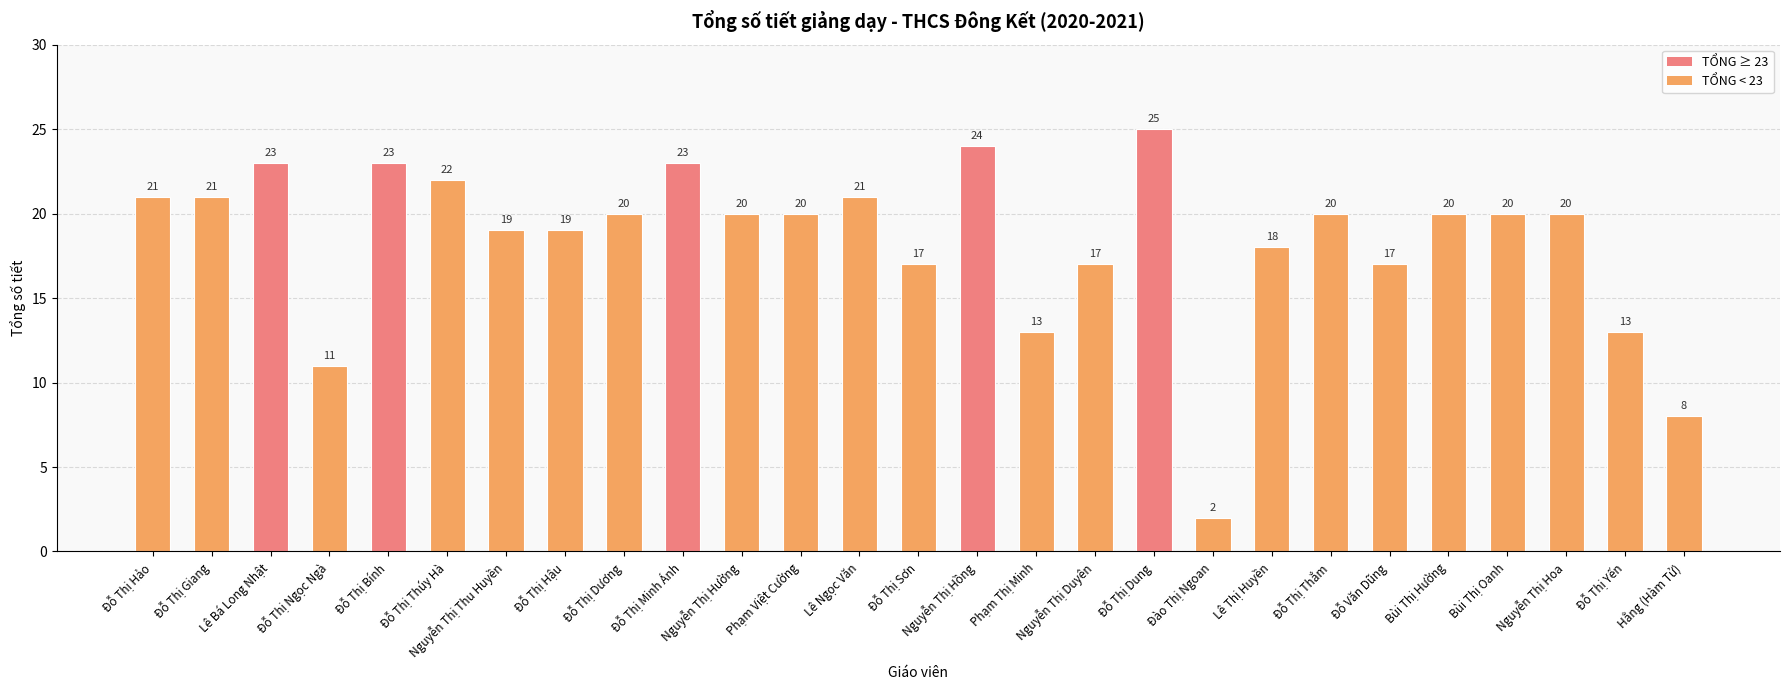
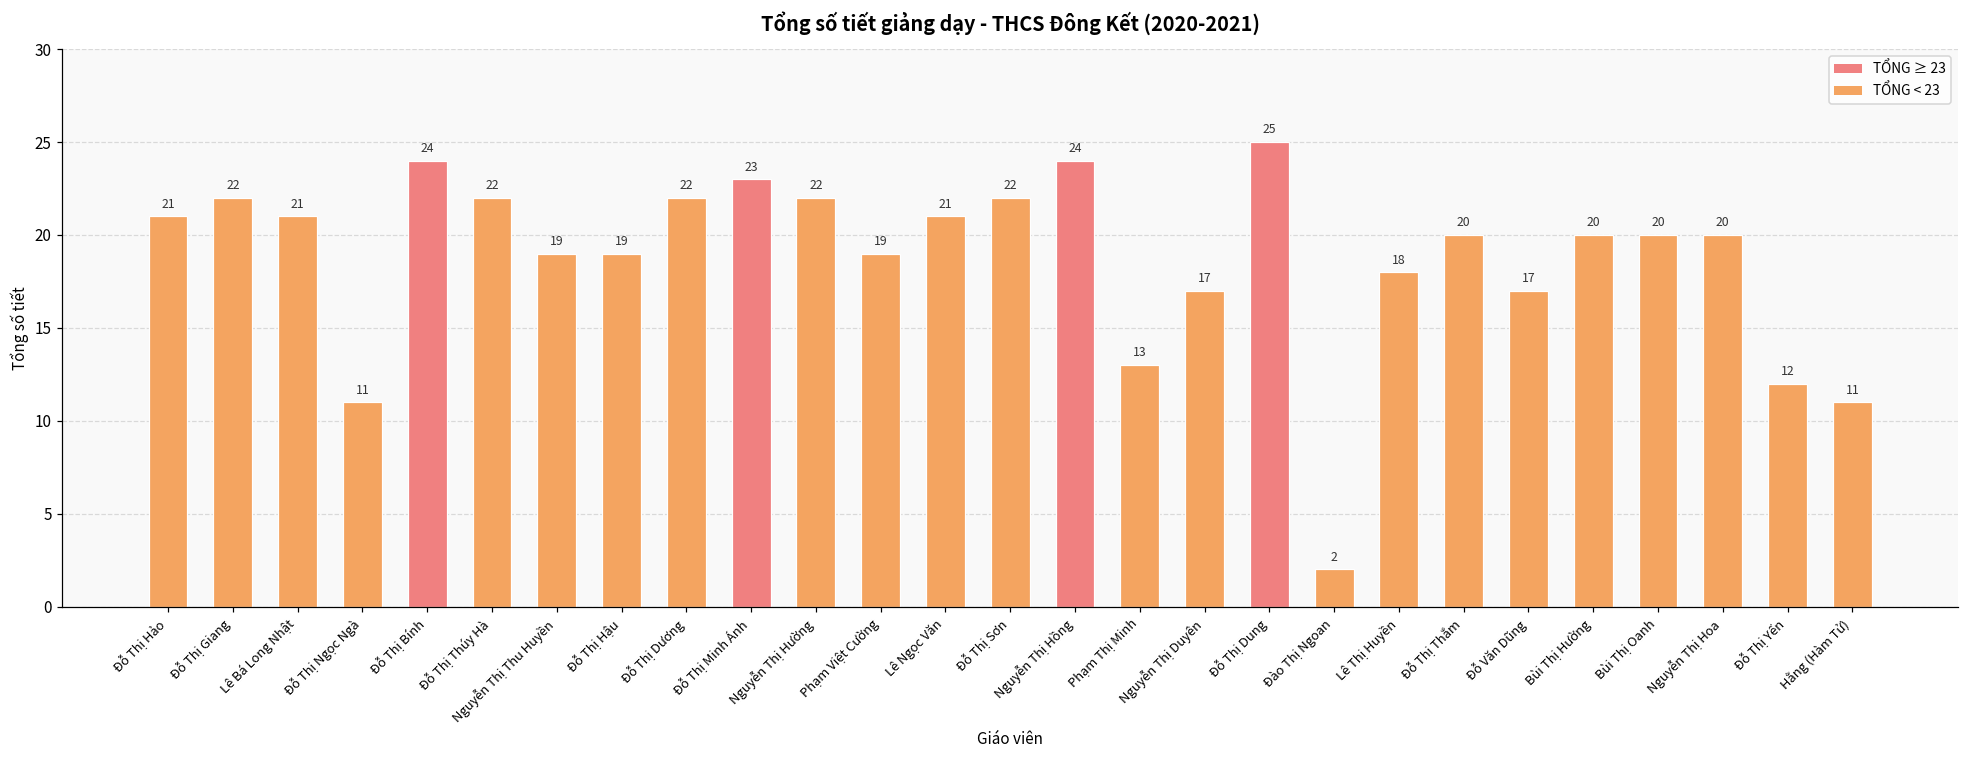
  {
    "Đỗ Thị Hảo": 21,
-   "Đỗ Thị Giang": 21,
-   "Lê Bá Long Nhật": 23,
+   "Đỗ Thị Giang": 22,
+   "Lê Bá Long Nhật": 21,
    "Đỗ Thị Ngọc Ngà": 11,
-   "Đỗ Thị Bính": 23,
+   "Đỗ Thị Bính": 24,
    "Đỗ Thị Thúy Hà": 22,
    "Nguyễn Thị Thu Huyền": 19,
    "Đỗ Thị Hậu": 19,
-   "Đỗ Thị Dương": 20,
+   "Đỗ Thị Dương": 22,
    "Đỗ Thị Minh Ánh": 23,
-   "Nguyễn Thị Hường": 20,
-   "Phạm Việt Cường": 20,
+   "Nguyễn Thị Hường": 22,
+   "Phạm Việt Cường": 19,
    "Lê Ngọc Văn": 21,
-   "Đỗ Thị Sơn": 17,
+   "Đỗ Thị Sơn": 22,
    "Nguyễn Thị Hồng": 24,
    "Phạm Thị Minh": 13,
    "Nguyễn Thị Duyên": 17,
    "Đỗ Thị Dung": 25,
    "Đào Thị Ngoan": 2,
    "Lê Thị Huyền": 18,
    "Đỗ Thị Thắm": 20,
    "Đỗ Văn Dũng": 17,
    "Bùi Thị Hường": 20,
    "Bùi Thị Oanh": 20,
    "Nguyễn Thị Hoa": 20,
-   "Đỗ Thị Yến": 13,
-   "Hằng (Hàm Tử)": 8
+   "Đỗ Thị Yến": 12,
+   "Hằng (Hàm Tử)": 11
  }
